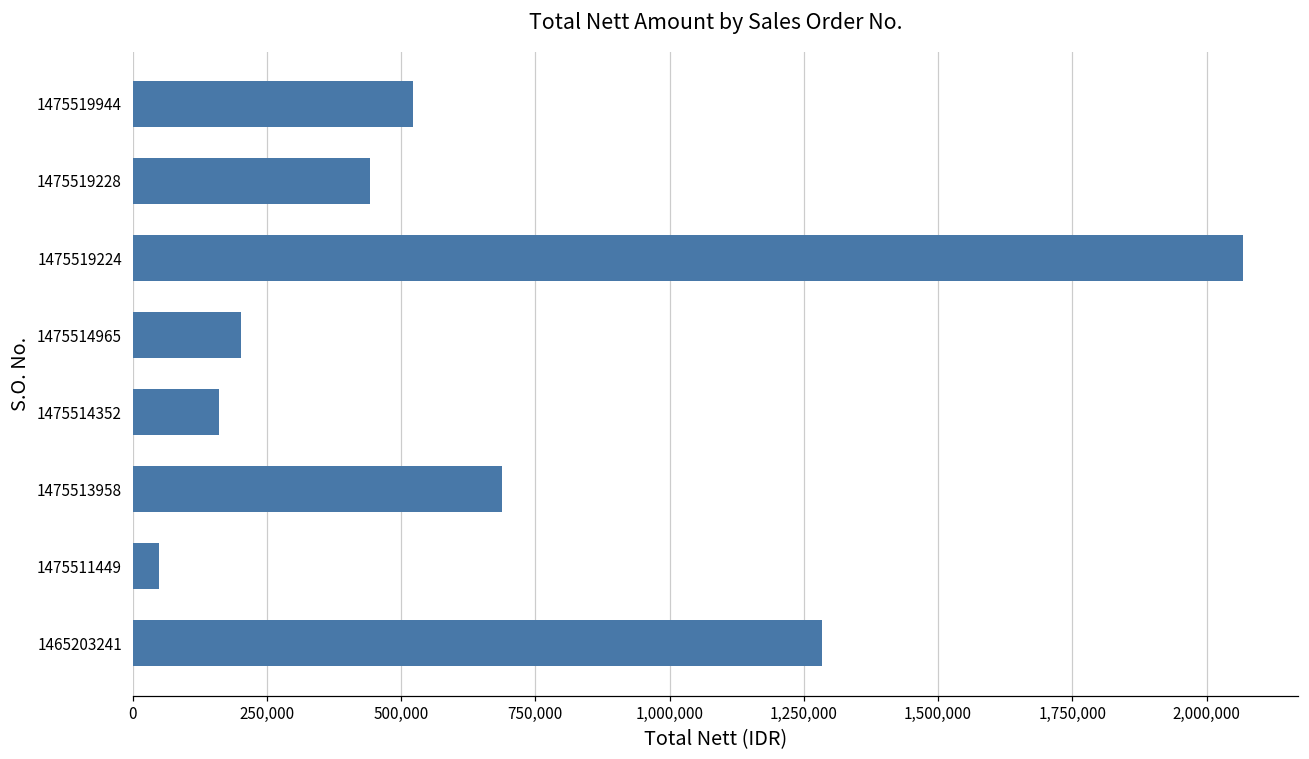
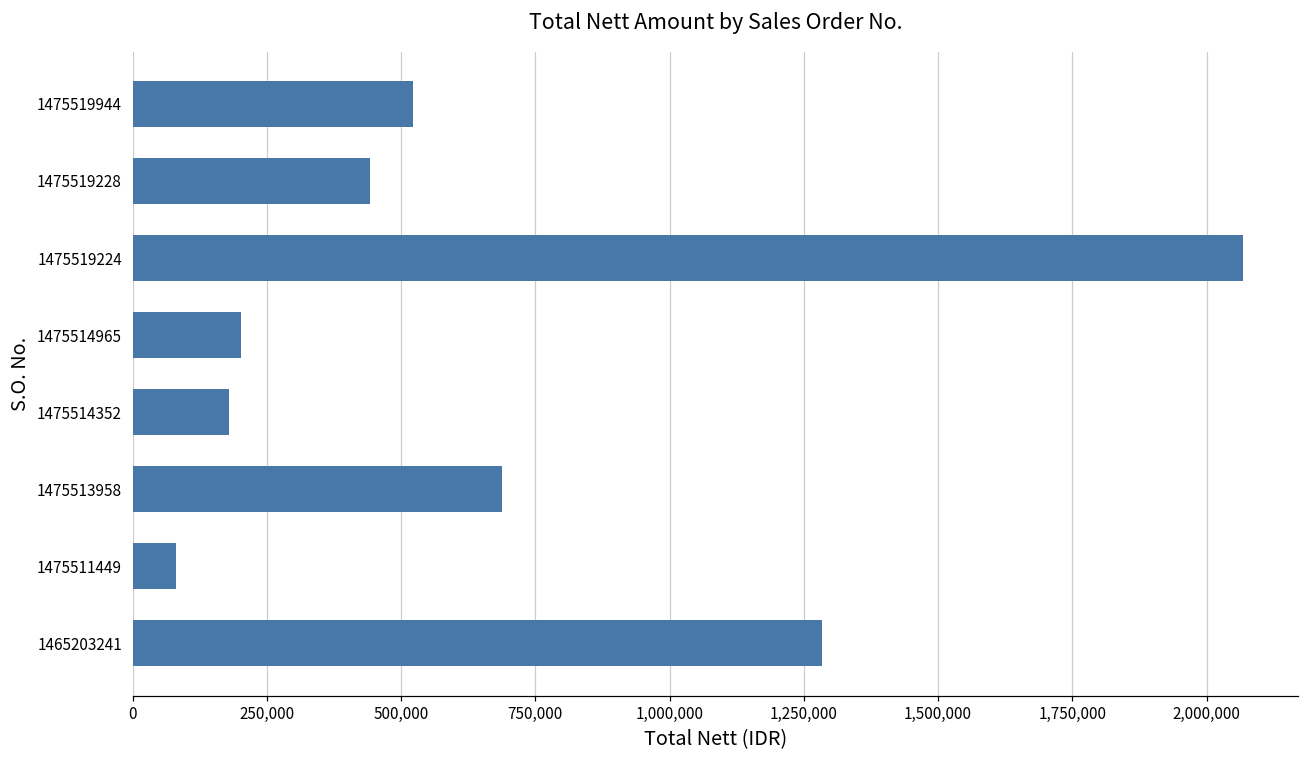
  {
    "1475519944": "520,000",
    "1475519228": "440,000",
    "1475519224": "2,070,000",
    "1475514965": "200,000",
-   "1475514352": "160,000",
+   "1475514352": "180,000",
    "1475513958": "690,000",
-   "1475511449": "50,000",
+   "1475511449": "80,000",
    "1465203241": "1,280,000"
  }
